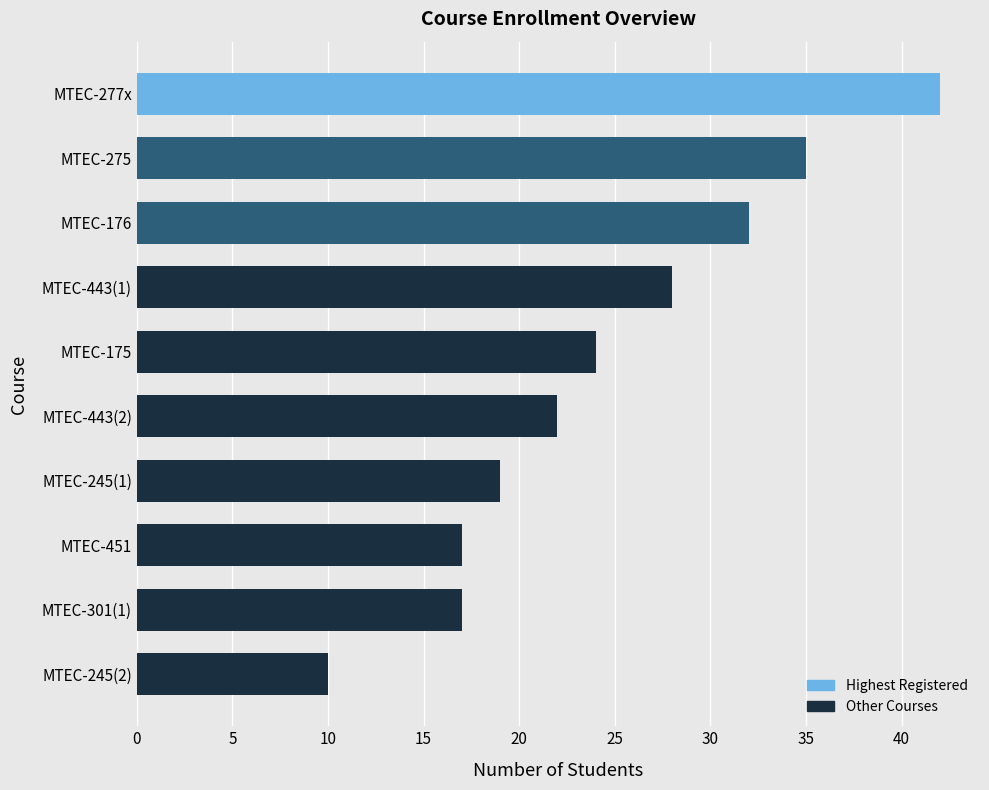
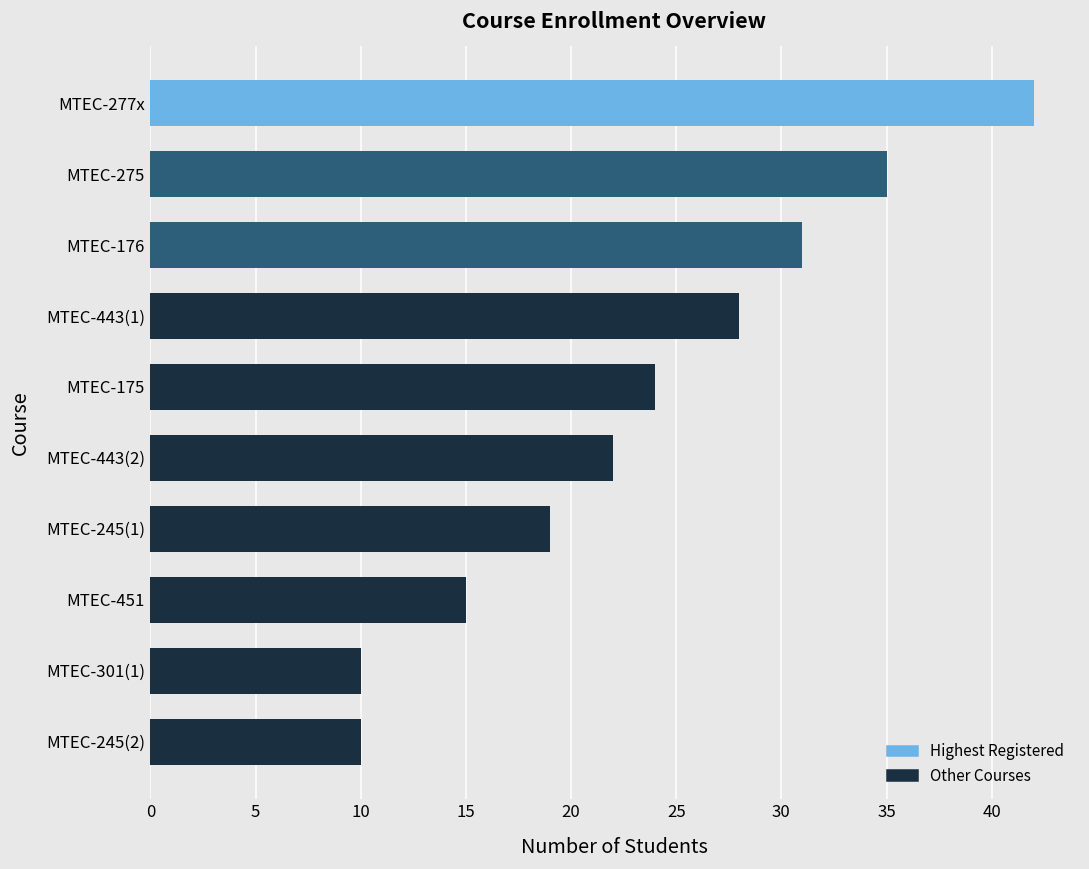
  {
    "MTEC-277x": 42,
    "MTEC-275": 35,
-   "MTEC-176": 32,
+   "MTEC-176": 31,
    "MTEC-443(1)": 28,
    "MTEC-175": 24,
    "MTEC-443(2)": 22,
    "MTEC-245(1)": 19,
-   "MTEC-451": 17,
-   "MTEC-301(1)": 17,
+   "MTEC-451": 15,
+   "MTEC-301(1)": 10,
    "MTEC-245(2)": 10
  }
